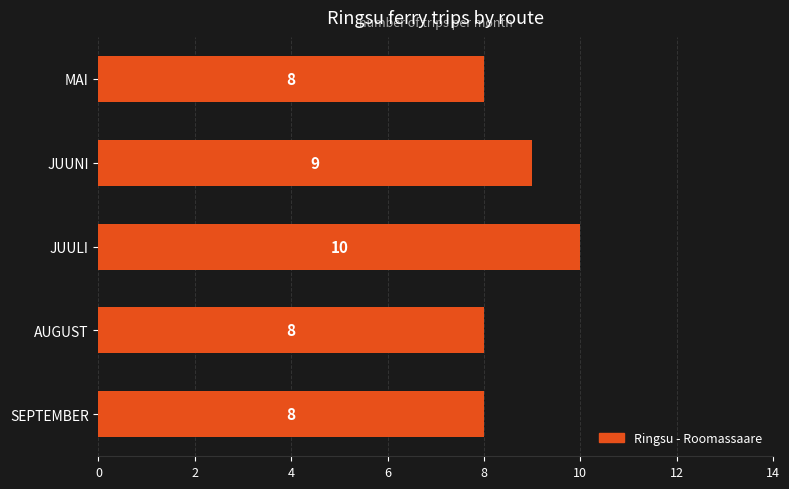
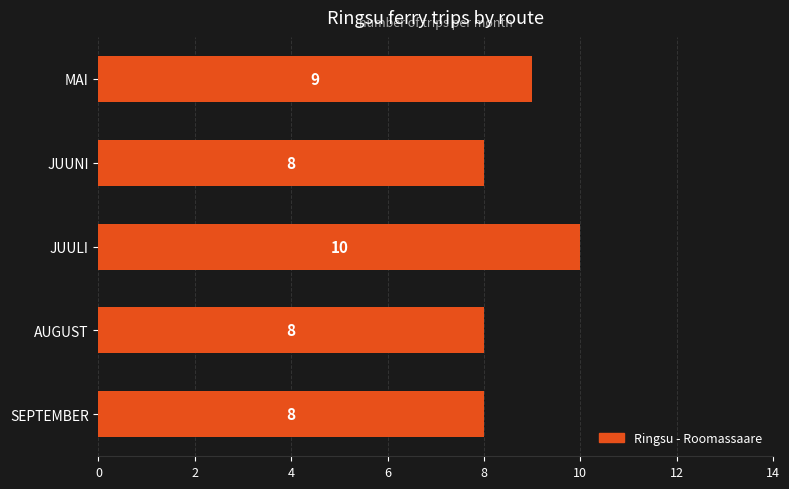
  {
-   "MAI": 8,
-   "JUUNI": 9,
+   "MAI": 9,
+   "JUUNI": 8,
    "JUULI": 10,
    "AUGUST": 8,
    "SEPTEMBER": 8
  }
